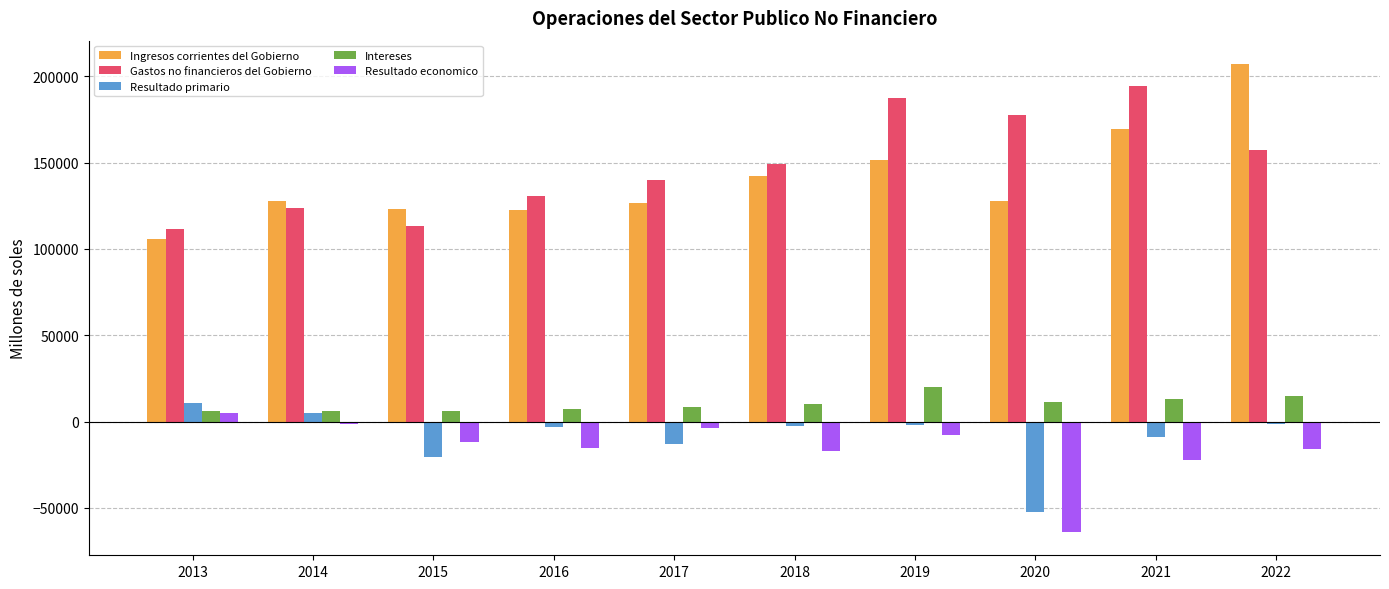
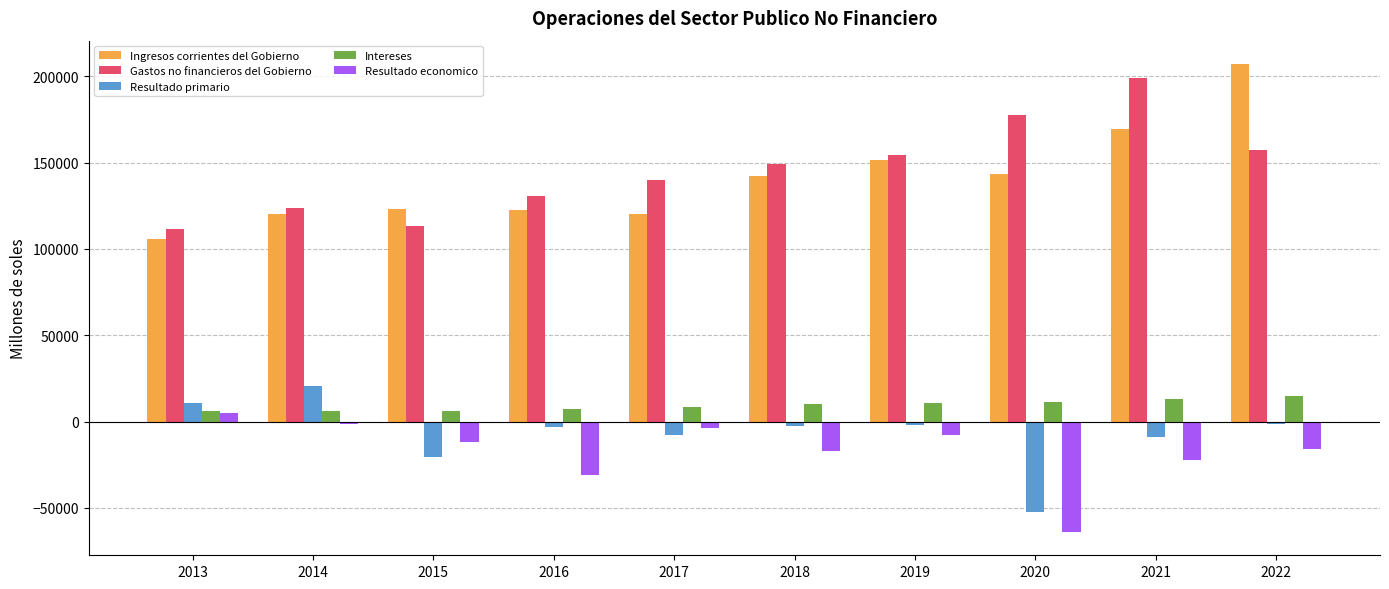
  {
    "Ingresos corrientes del Gobierno": {
      "2013": 106000,
-     "2014": 128000,
+     "2014": 121000,
      "2015": 123000,
      "2016": 123000,
-     "2017": 126000,
+     "2017": 120000,
      "2018": 143000,
      "2019": 152000,
-     "2020": 128000,
+     "2020": 144000,
      "2021": 169000,
      "2022": 207000
    },
    "Gastos no financieros del Gobierno": {
      "2013": 112000,
      "2014": 124000,
      "2015": 113000,
      "2016": 131000,
      "2017": 140000,
      "2018": 149000,
-     "2019": 187000,
+     "2019": 154000,
      "2020": 178000,
-     "2021": 194000,
+     "2021": 199000,
      "2022": 157000
    },
    "Resultado primario": {
      "2013": 11000,
-     "2014": 5000,
+     "2014": 21000,
      "2015": -21000,
      "2016": -3000,
-     "2017": -13000,
+     "2017": -8000,
      "2018": -2000,
      "2019": -2000,
      "2020": -52000,
      "2021": -9000
    },
    "Intereses": {
      "2013": 6000,
      "2014": 6000,
      "2015": 6000,
      "2016": 7000,
      "2017": 8000,
      "2018": 10000,
-     "2019": 20000,
+     "2019": 11000,
      "2020": 11000,
      "2021": 13000,
      "2022": 15000
    },
    "Resultado economico": {
      "2013": 5000,
      "2014": -1000,
      "2015": -12000,
-     "2016": -16000,
+     "2016": -31000,
      "2017": -4000,
      "2018": -17000,
      "2019": -8000,
      "2020": -64000,
      "2021": -22000,
      "2022": -16000
    }
  }
